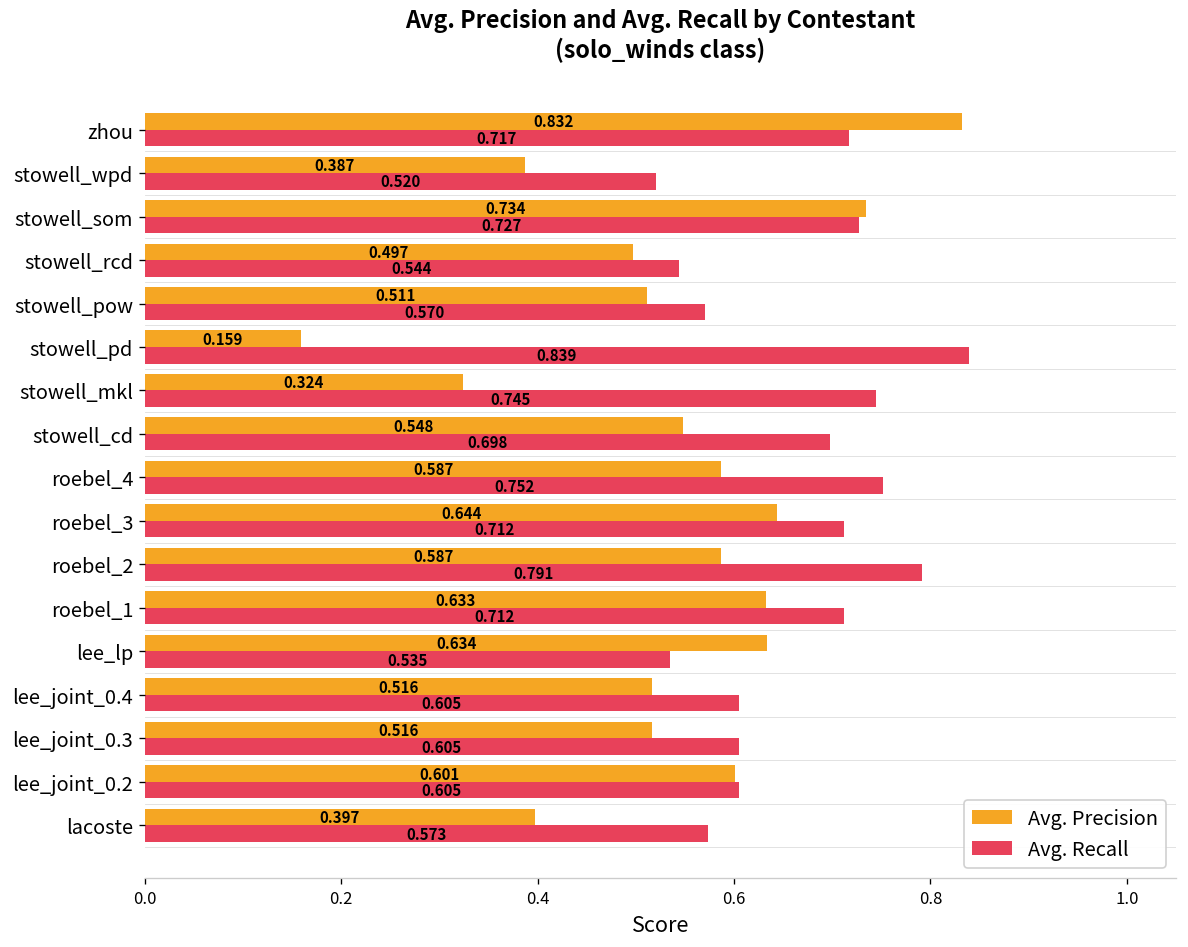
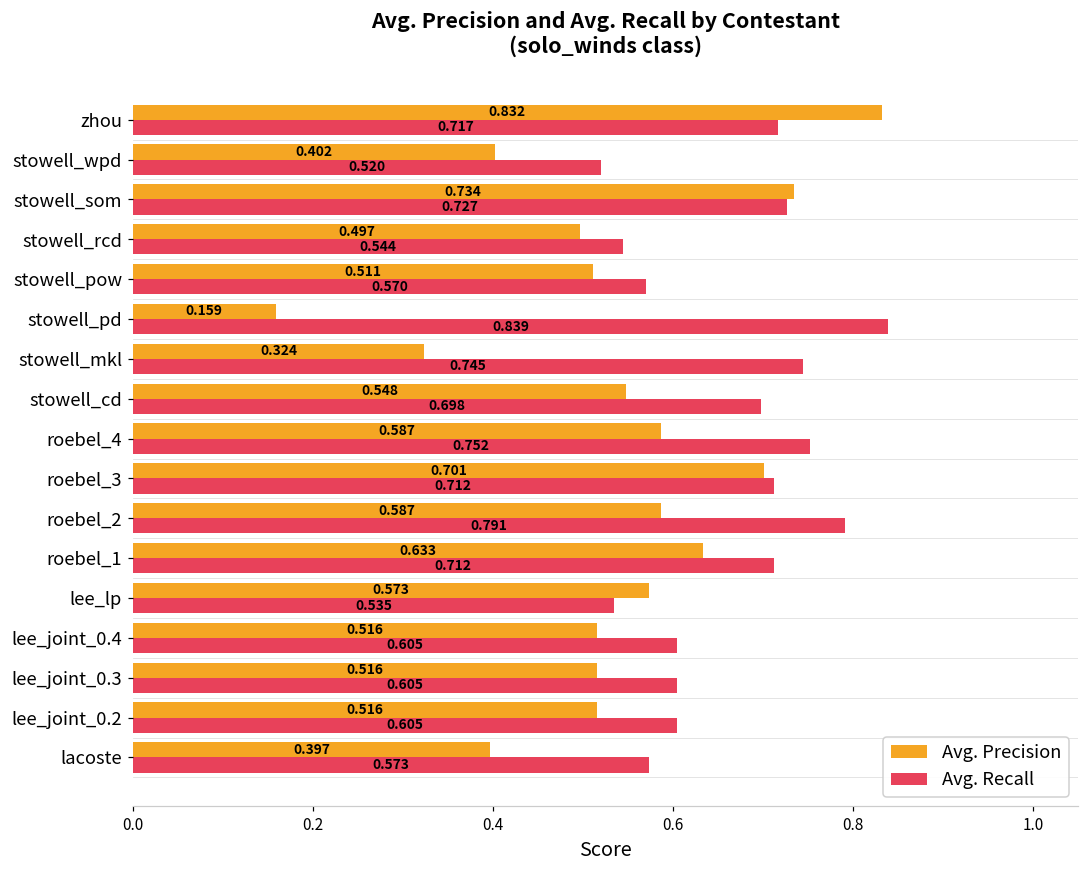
  {
    "Avg. Precision": {
      "zhou": 0.832,
-     "stowell_wpd": 0.387,
+     "stowell_wpd": 0.402,
      "stowell_som": 0.734,
      "stowell_rcd": 0.497,
      "stowell_pow": 0.511,
      "stowell_pd": 0.159,
      "stowell_mkl": 0.324,
      "stowell_cd": 0.548,
      "roebel_4": 0.587,
-     "roebel_3": 0.644,
+     "roebel_3": 0.701,
      "roebel_2": 0.587,
      "roebel_1": 0.633,
-     "lee_lp": 0.634,
+     "lee_lp": 0.573,
      "lee_joint_0.4": 0.516,
      "lee_joint_0.3": 0.516,
-     "lee_joint_0.2": 0.601,
+     "lee_joint_0.2": 0.516,
      "lacoste": 0.397
    },
    "Avg. Recall": {
      "zhou": 0.717,
      "stowell_wpd": 0.520,
      "stowell_som": 0.727,
      "stowell_rcd": 0.544,
      "stowell_pow": 0.570,
      "stowell_pd": 0.839,
      "stowell_mkl": 0.745,
      "stowell_cd": 0.698,
      "roebel_4": 0.752,
      "roebel_3": 0.712,
      "roebel_2": 0.791,
      "roebel_1": 0.712,
      "lee_lp": 0.535,
      "lee_joint_0.4": 0.605,
      "lee_joint_0.3": 0.605,
      "lee_joint_0.2": 0.605,
      "lacoste": 0.573
    }
  }
